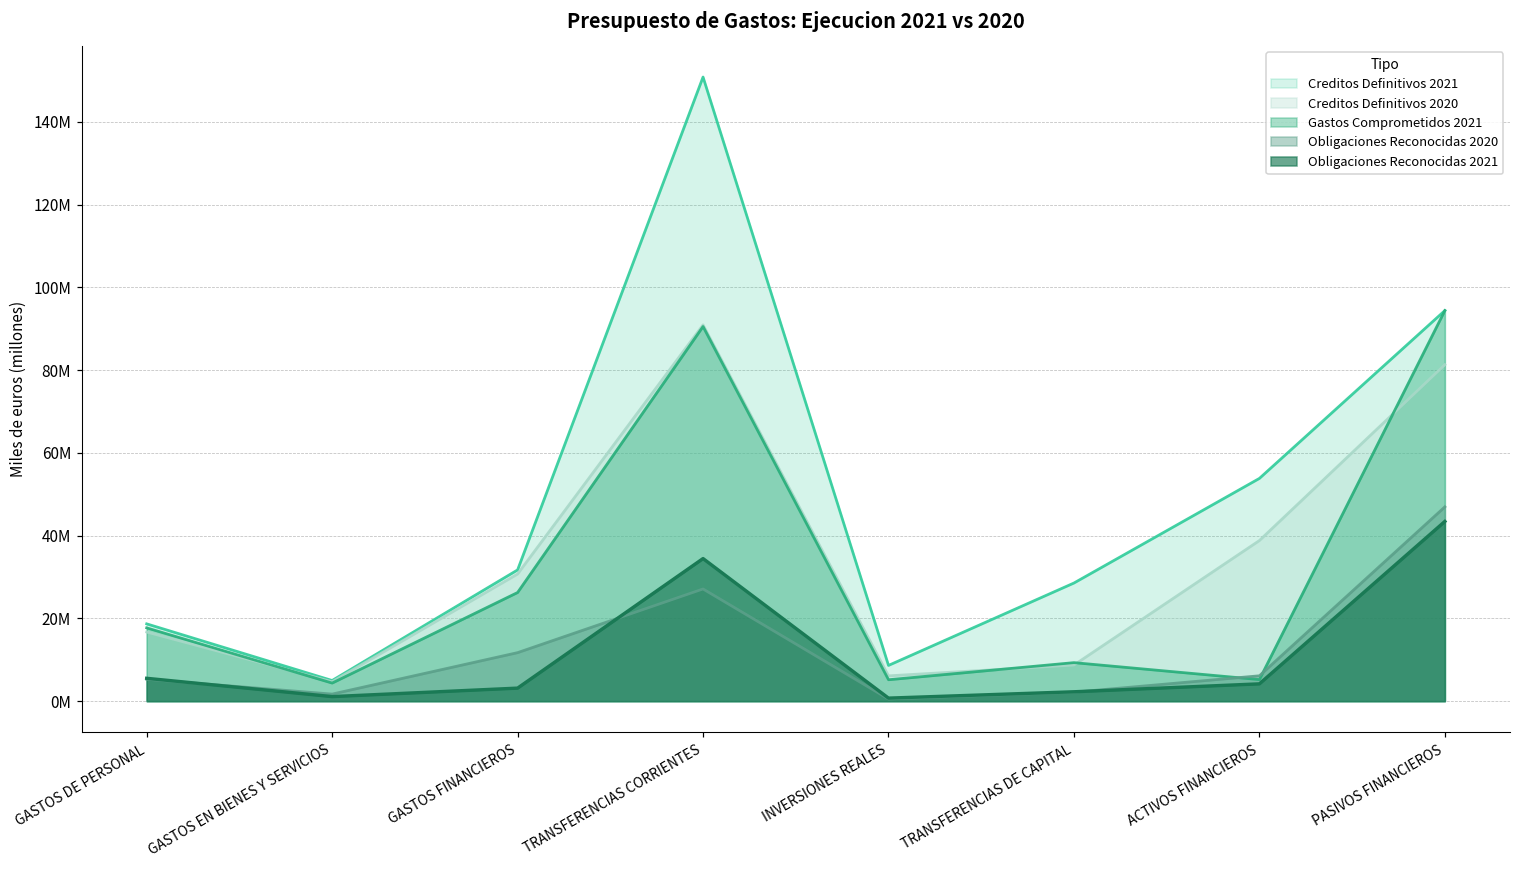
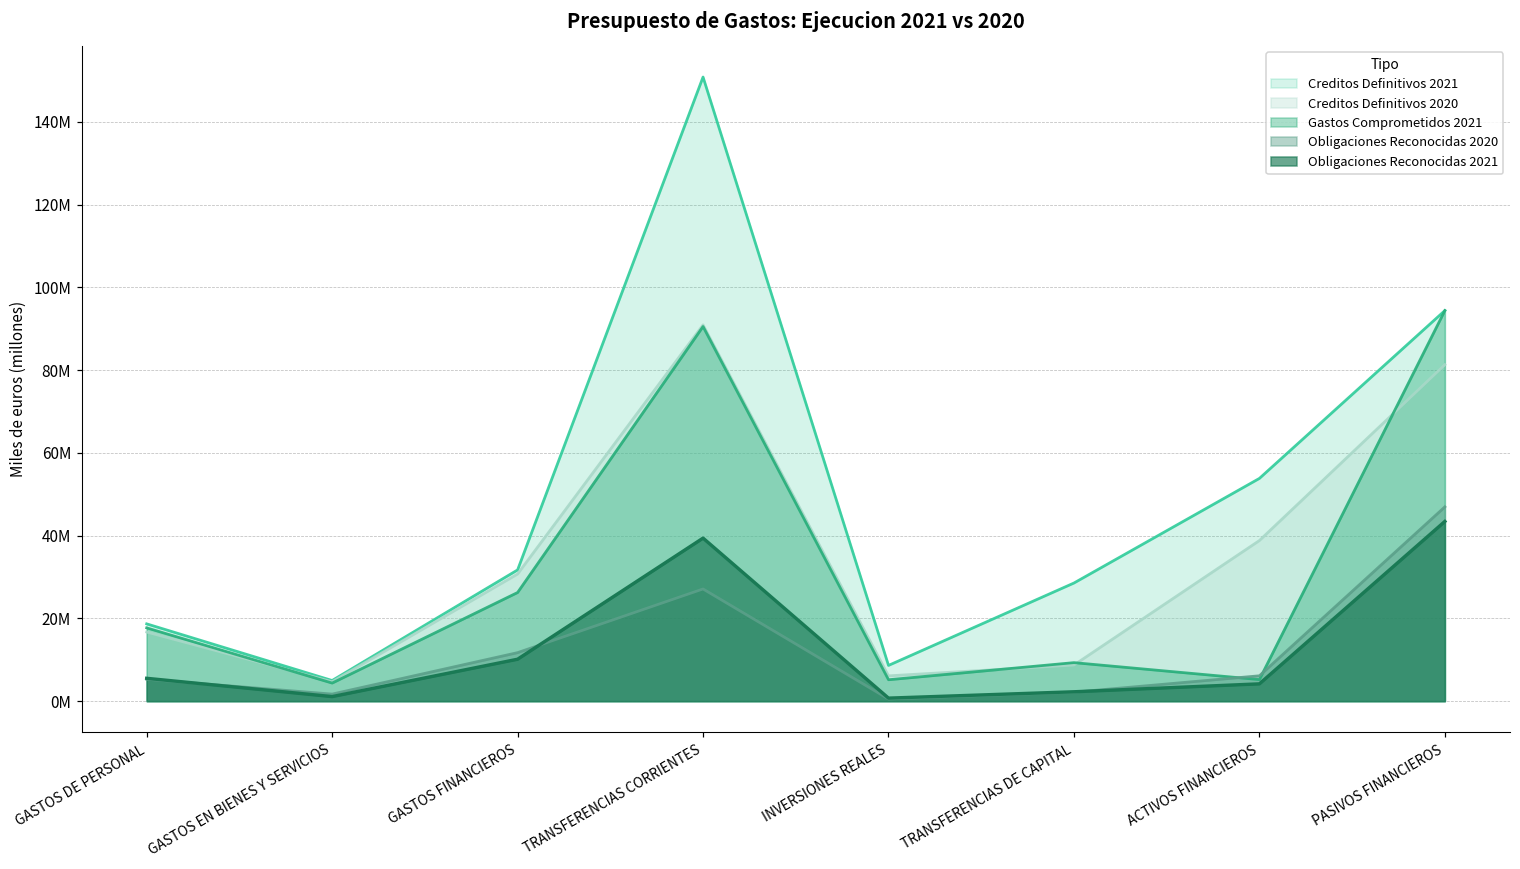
  {
    "Obligaciones Reconocidas 2021": {
-     "GASTOS FINANCIEROS": 3000000,
-     "TRANSFERENCIAS CORRIENTES": 34000000,
+     "GASTOS FINANCIEROS": 10000000,
+     "TRANSFERENCIAS CORRIENTES": 39000000,
      "ACTIVOS FINANCIEROS": 4000000,
      "PASIVOS FINANCIEROS": 43000000
    }
  }
